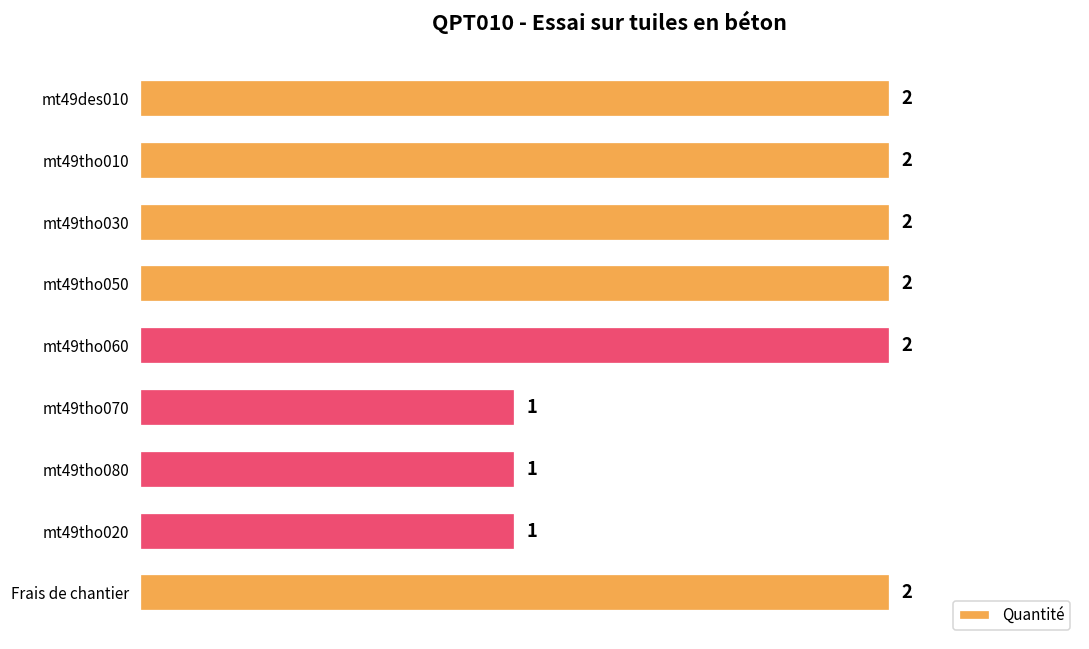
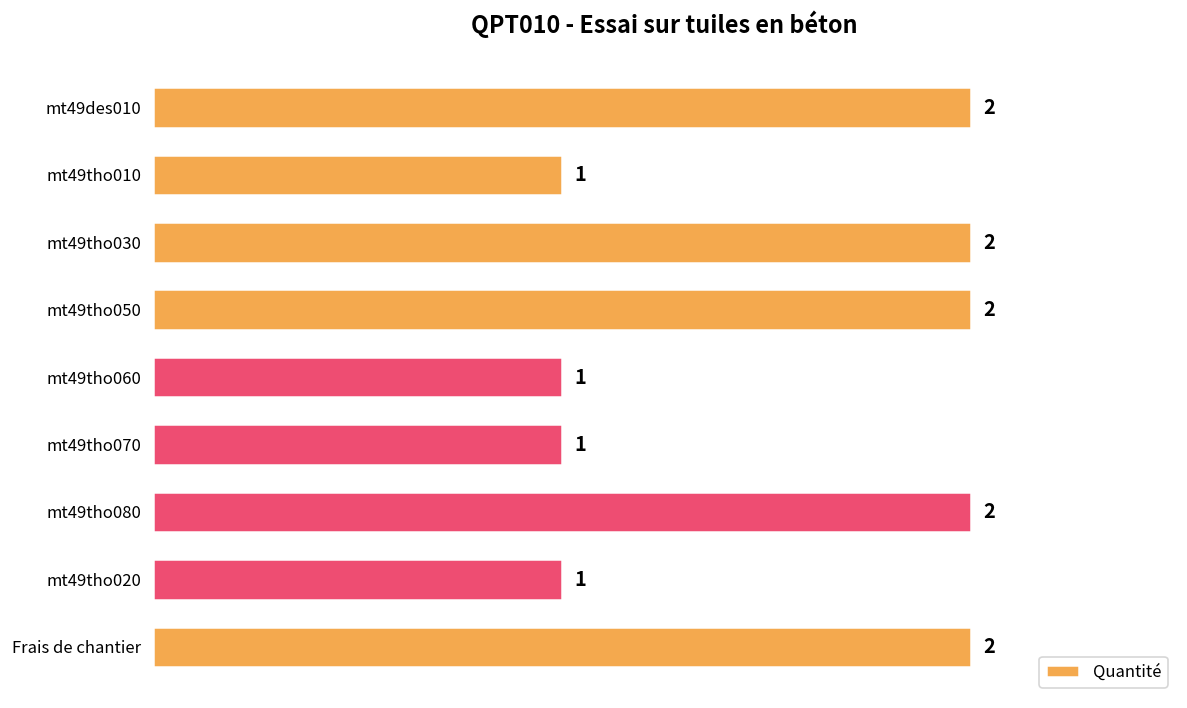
  {
    "mt49des010": 2,
-   "mt49tho010": 2,
+   "mt49tho010": 1,
    "mt49tho030": 2,
    "mt49tho050": 2,
-   "mt49tho060": 2,
+   "mt49tho060": 1,
    "mt49tho070": 1,
-   "mt49tho080": 1,
+   "mt49tho080": 2,
    "mt49tho020": 1,
    "Frais de chantier": 2
  }
